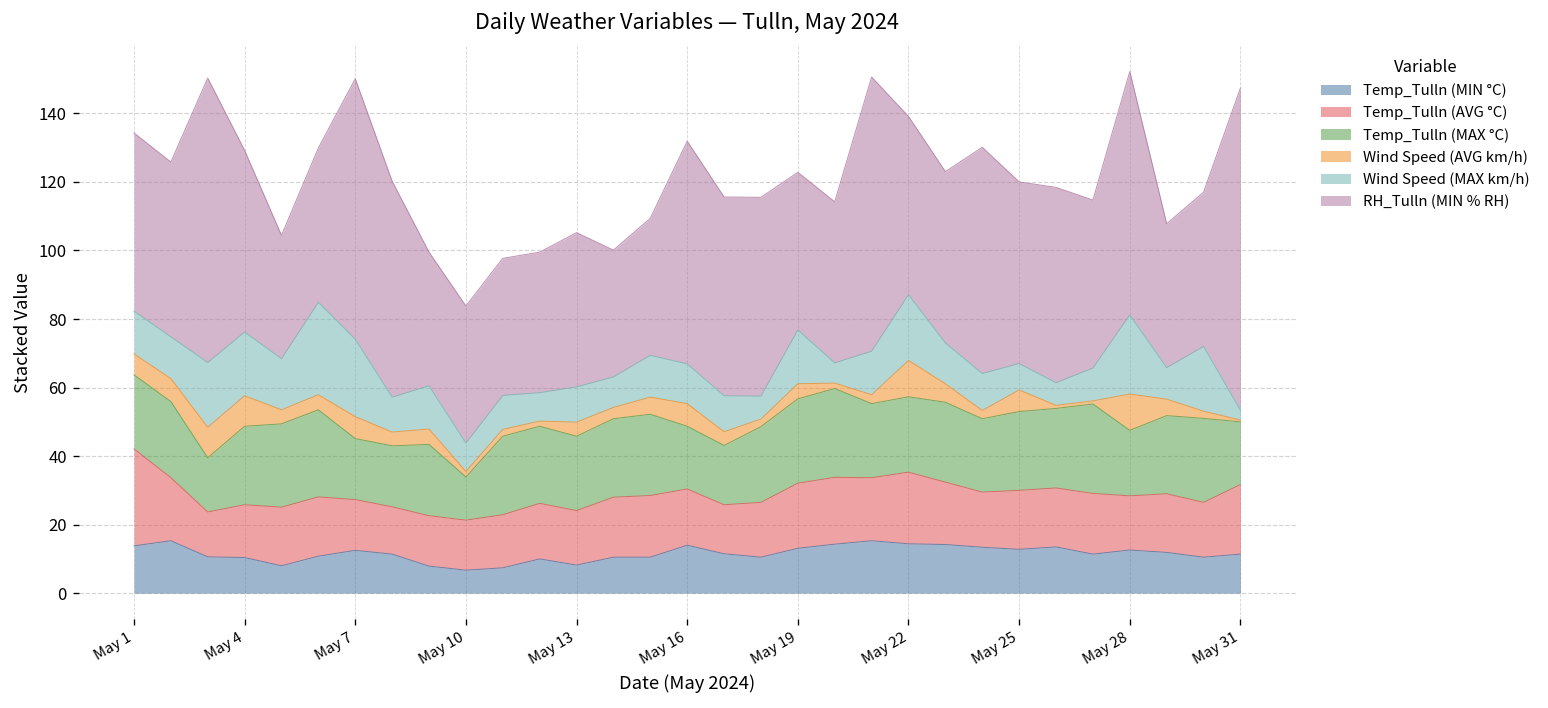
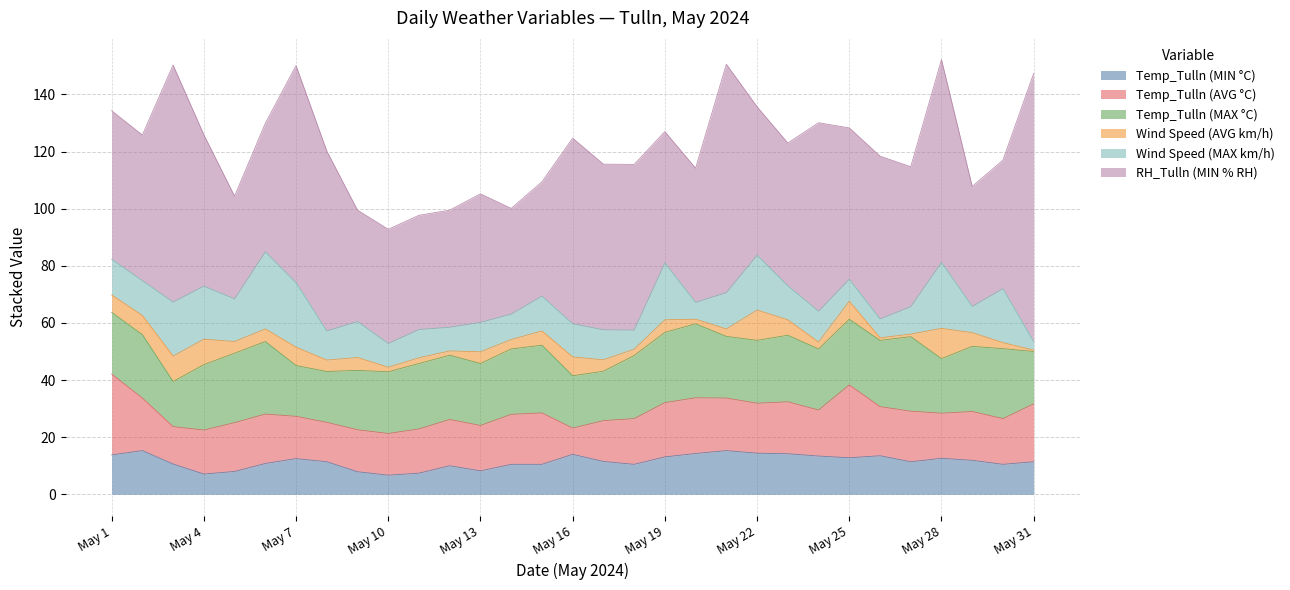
  {
    "Temp_Tulln (MIN °C)": {
      "May 1": 14,
-     "May 4": 10,
+     "May 4": 7,
      "May 7": 13,
      "May 10": 7,
      "May 13": 8,
      "May 16": 14,
      "May 19": 13,
      "May 22": 14,
      "May 25": 13,
      "May 28": 13,
      "May 31": 11
    },
    "Temp_Tulln (AVG °C)": {
      "May 1": 28,
      "May 4": 15,
      "May 7": 15,
      "May 10": 15,
      "May 13": 16,
-     "May 16": 16,
+     "May 16": 9,
      "May 19": 19,
-     "May 22": 21,
-     "May 25": 17,
+     "May 22": 18,
+     "May 25": 25,
      "May 28": 16,
      "May 31": 20
    },
    "Temp_Tulln (MAX °C)": {
      "May 1": 22,
      "May 4": 23,
      "May 7": 18,
-     "May 10": 13,
+     "May 10": 22,
      "May 13": 22,
      "May 16": 18,
      "May 19": 25,
      "May 22": 22,
      "May 25": 23,
      "May 28": 19
    },
    "Wind Speed (AVG km/h)": {
      "May 1": 6,
      "May 4": 9,
      "May 7": 6,
      "May 10": 2,
      "May 13": 4,
      "May 16": 7,
      "May 19": 4,
      "May 22": 11,
      "May 25": 6,
      "May 28": 11
    },
    "Wind Speed (MAX km/h)": {
      "May 1": 13,
      "May 4": 19,
      "May 7": 23,
      "May 10": 8,
      "May 13": 10,
      "May 16": 12,
-     "May 19": 16,
+     "May 19": 20,
      "May 22": 19,
      "May 25": 8,
      "May 28": 23,
      "May 31": 3
    },
    "RH_Tulln (MIN % RH)": {
      "May 1": 52,
      "May 4": 53,
      "May 7": 76,
      "May 10": 40,
      "May 13": 45,
      "May 16": 65,
      "May 19": 46,
      "May 22": 52,
      "May 25": 53,
      "May 28": 71,
      "May 31": 94
    }
  }
